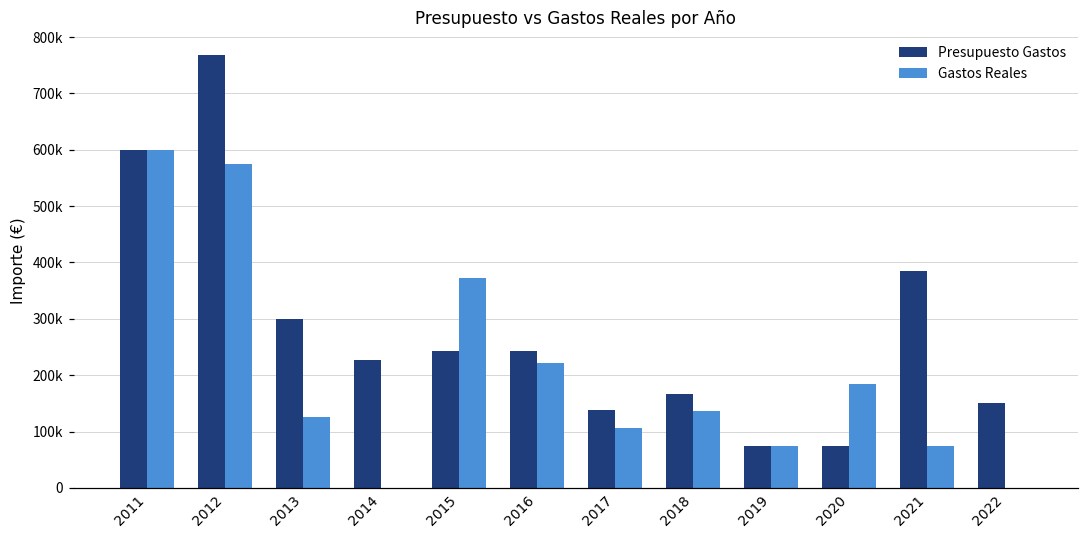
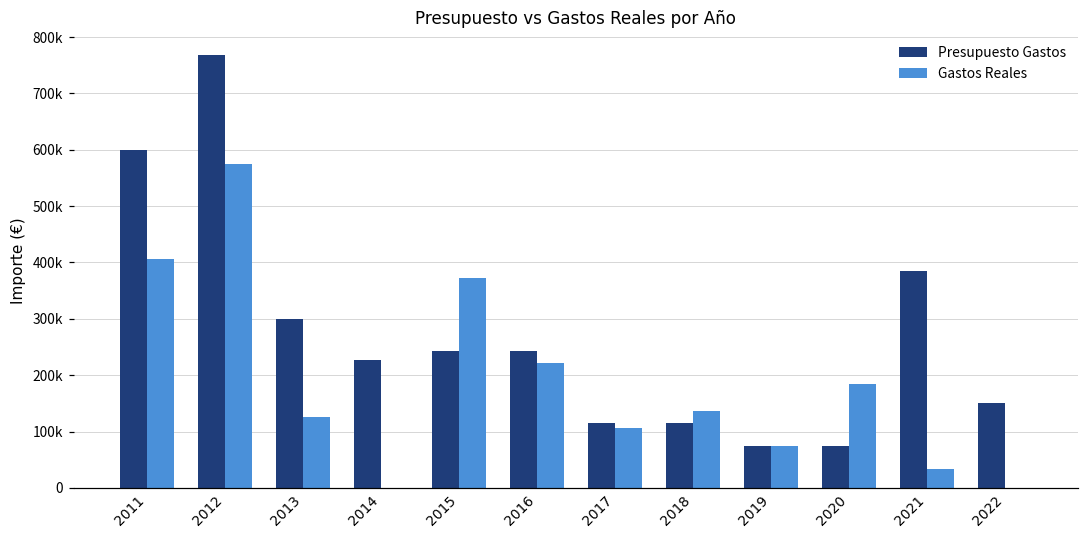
  {
    "Presupuesto Gastos": {
      "2011": 600000,
      "2012": 770000,
      "2013": 300000,
      "2014": 230000,
      "2015": 240000,
      "2016": 240000,
-     "2017": 140000,
-     "2018": 170000,
+     "2017": 120000,
+     "2018": 120000,
      "2019": 80000,
      "2020": 80000,
      "2021": 380000,
      "2022": 150000
    },
    "Gastos Reales": {
-     "2011": 600000,
+     "2011": 410000,
      "2012": 580000,
      "2013": 130000,
      "2014": 0,
      "2015": 370000,
      "2016": 220000,
      "2017": 110000,
      "2018": 140000,
      "2019": 80000,
      "2020": 180000,
-     "2021": 70000,
+     "2021": 30000,
      "2022": 0
    }
  }
